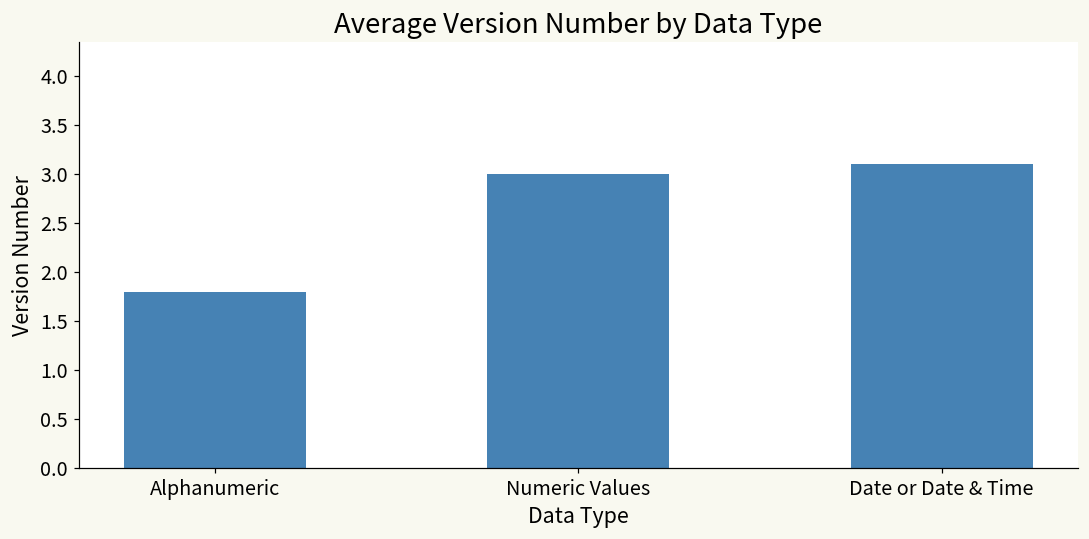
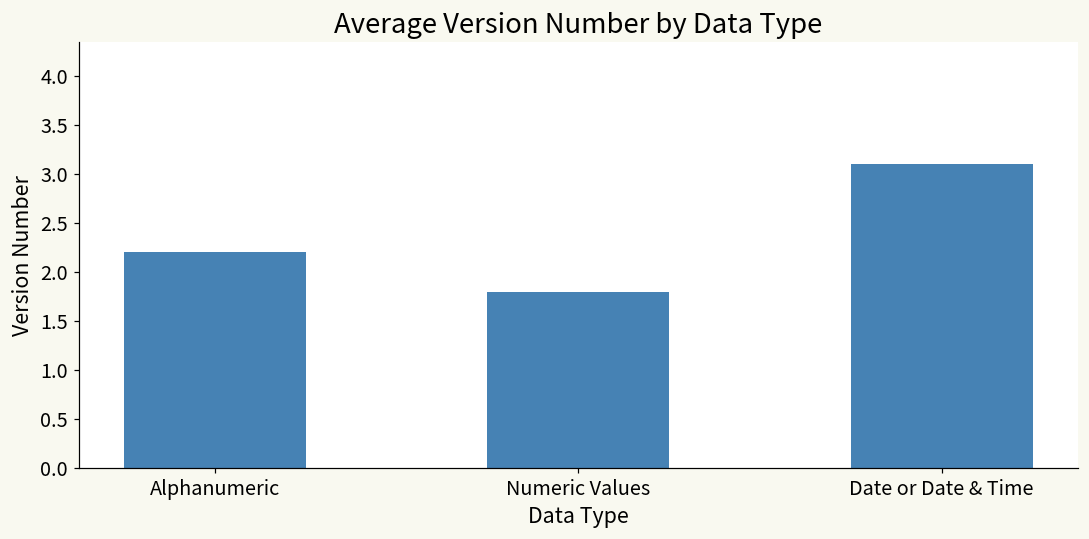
  {
-   "Alphanumeric": 1.8,
-   "Numeric Values": 3.0,
+   "Alphanumeric": 2.2,
+   "Numeric Values": 1.8,
    "Date or Date & Time": 3.1
  }
